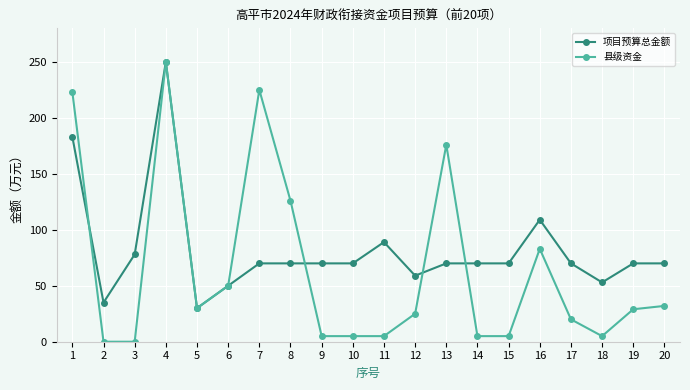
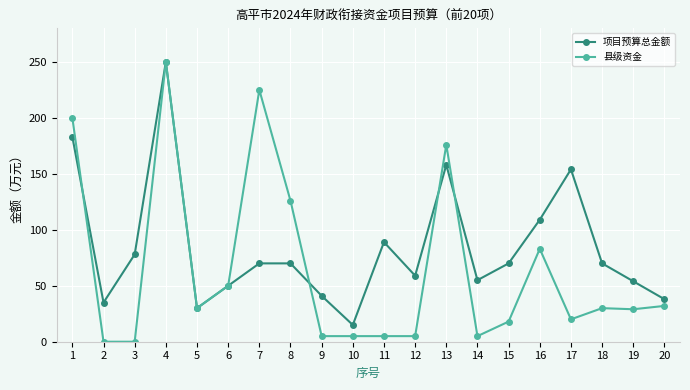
  {
    "项目预算总金额": {
      "1": 183,
      "2": 35,
      "3": 78,
      "7": 70,
      "8": 70,
-     "9": 70,
-     "10": 70,
+     "9": 41,
+     "10": 15,
      "11": 89,
      "12": 59,
-     "13": 70,
-     "14": 70,
+     "13": 158,
+     "14": 55,
      "15": 70,
      "16": 109,
-     "17": 70,
-     "18": 53,
-     "19": 70,
-     "20": 70
+     "17": 154,
+     "18": 70,
+     "19": 54,
+     "20": 38
    },
    "县级资金": {
-     "1": 223,
+     "1": 200,
      "2": 0,
      "3": 0,
      "7": 225,
      "8": 126,
      "9": 5,
      "10": 5,
      "11": 5,
-     "12": 25,
+     "12": 5,
      "13": 176,
      "14": 5,
-     "15": 5,
+     "15": 18,
      "16": 83,
      "17": 20,
-     "18": 5,
+     "18": 30,
      "19": 29,
      "20": 32
    }
  }
